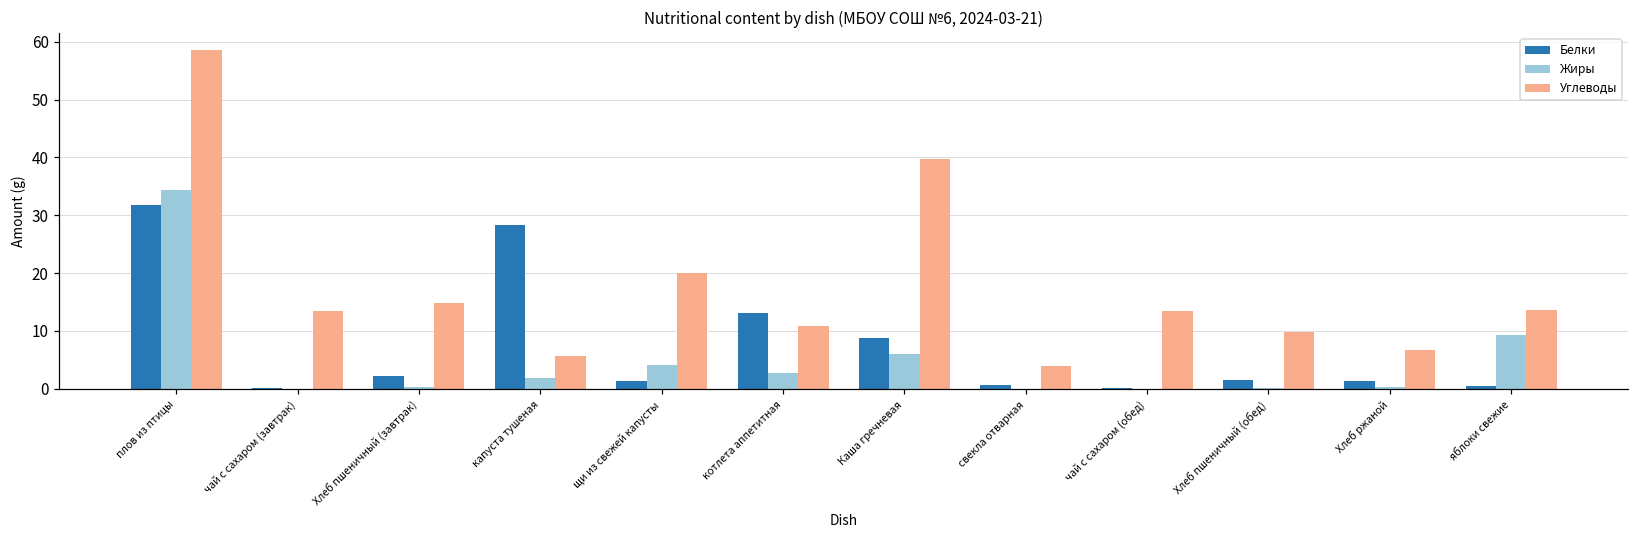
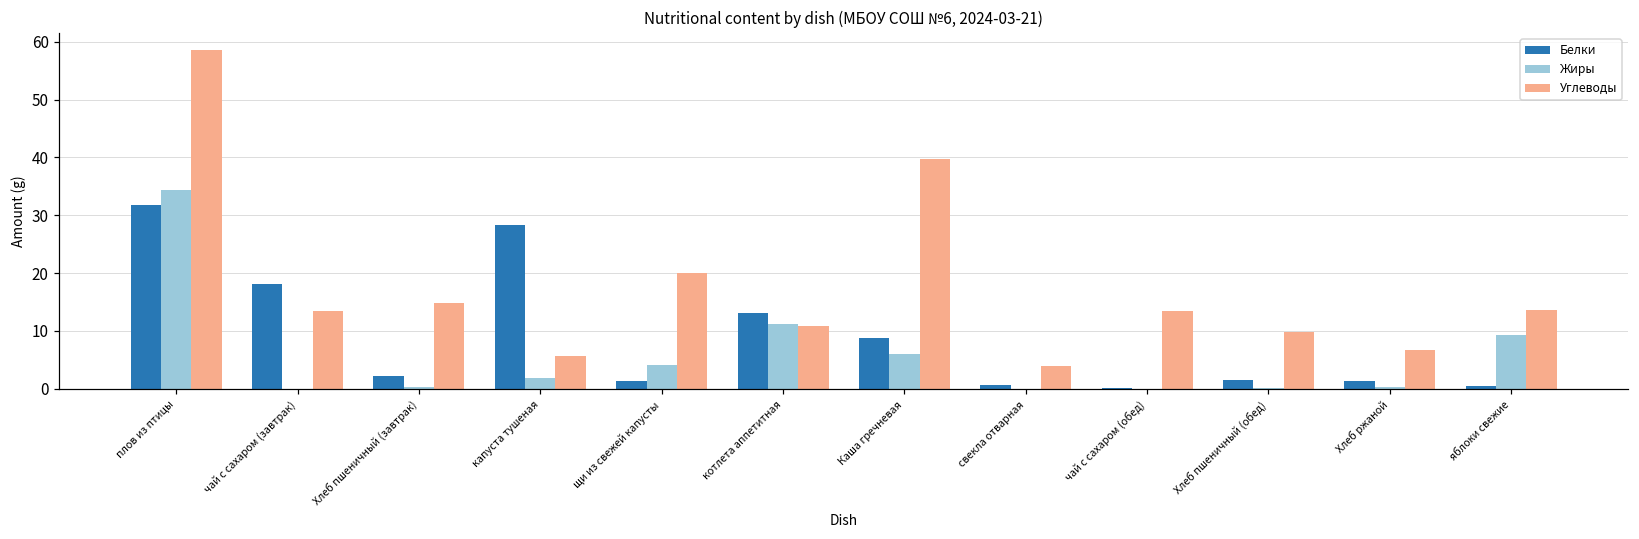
  {
    "Белки": {
      "плов из птицы": 32,
-     "чай с сахаром (завтрак)": 0,
+     "чай с сахаром (завтрак)": 18,
      "Хлеб пшеничный (завтрак)": 2,
      "капуста тушеная": 28,
      "щи из свежей капусты": 1,
      "котлета аппетитная": 13,
      "Каша гречневая": 9,
      "свекла отварная": 1,
      "Хлеб пшеничный (обед)": 2,
      "Хлеб ржаной": 1,
      "яблоки свежие": 1
    },
    "Жиры": {
      "плов из птицы": 34,
      "чай с сахаром (завтрак)": 0,
      "капуста тушеная": 2,
      "щи из свежей капусты": 4,
-     "котлета аппетитная": 3,
+     "котлета аппетитная": 11,
      "Каша гречневая": 6,
      "свекла отварная": 0,
      "чай с сахаром (обед)": 0,
      "яблоки свежие": 9
    },
    "Углеводы": {
      "плов из птицы": 59,
      "чай с сахаром (завтрак)": 14,
      "Хлеб пшеничный (завтрак)": 15,
      "капуста тушеная": 6,
      "щи из свежей капусты": 20,
      "котлета аппетитная": 11,
      "Каша гречневая": 40,
      "свекла отварная": 4,
      "чай с сахаром (обед)": 14,
      "Хлеб пшеничный (обед)": 10,
      "Хлеб ржаной": 7,
      "яблоки свежие": 14
    }
  }
